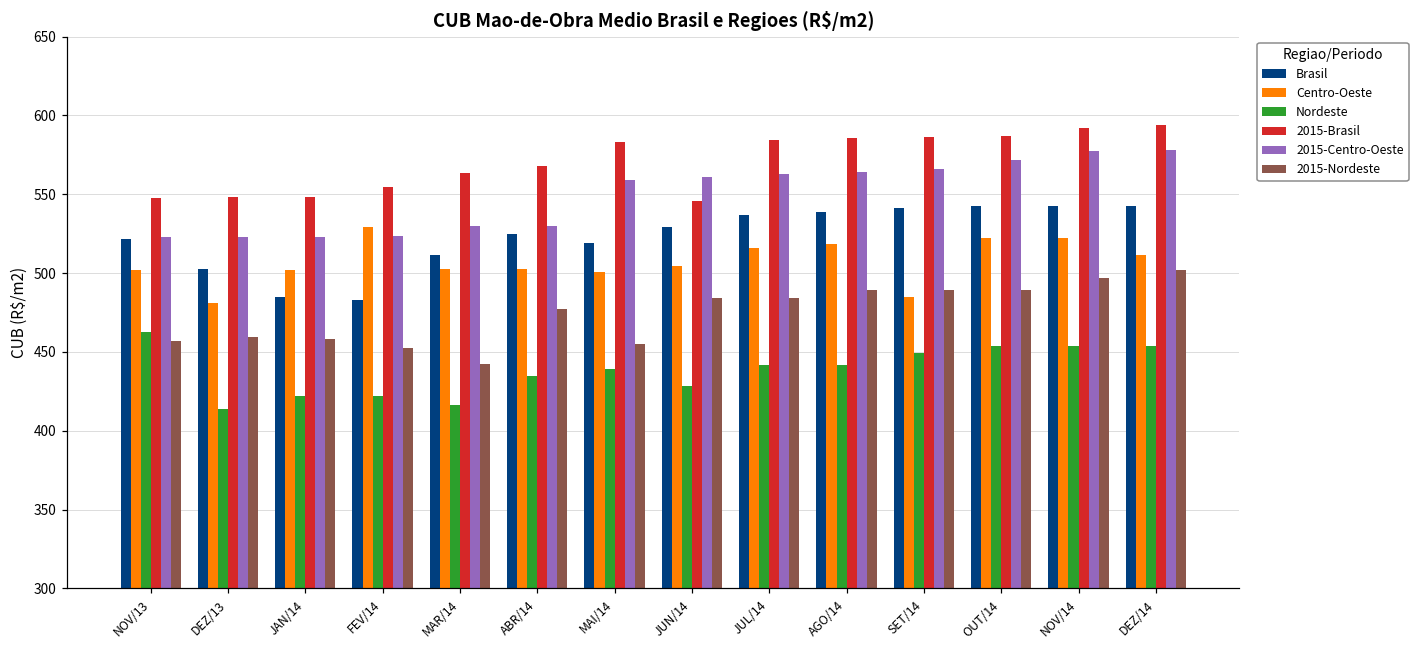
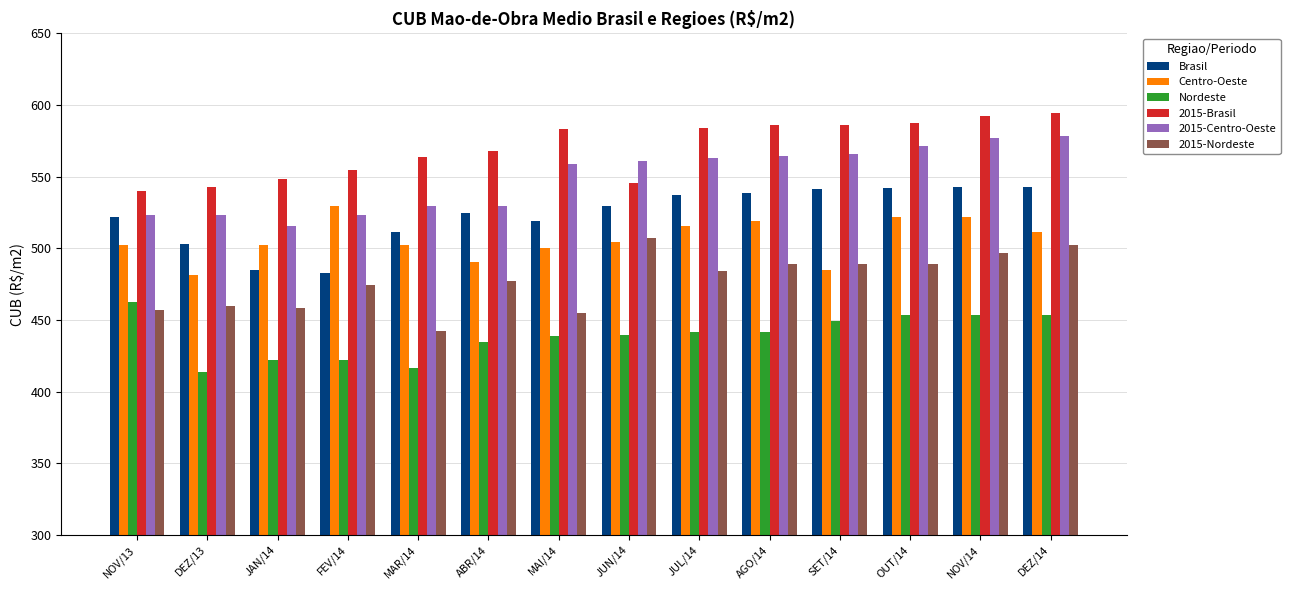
  {
    "Brasil": {
      "NOV/13": 522,
      "DEZ/13": 503,
      "JAN/14": 485,
      "FEV/14": 483,
      "MAR/14": 512,
      "ABR/14": 525,
      "MAI/14": 519,
      "JUN/14": 529,
      "JUL/14": 537,
      "AGO/14": 539,
      "SET/14": 541,
      "OUT/14": 542,
      "NOV/14": 543,
      "DEZ/14": 543
    },
    "Centro-Oeste": {
      "NOV/13": 502,
      "DEZ/13": 481,
      "JAN/14": 502,
      "FEV/14": 529,
      "MAR/14": 502,
-     "ABR/14": 502,
+     "ABR/14": 490,
      "MAI/14": 501,
      "JUN/14": 504,
      "JUL/14": 516,
      "AGO/14": 519,
      "SET/14": 485,
      "OUT/14": 522,
      "NOV/14": 522,
      "DEZ/14": 512
    },
    "Nordeste": {
      "NOV/13": 463,
      "DEZ/13": 414,
      "JAN/14": 422,
      "FEV/14": 422,
      "MAR/14": 416,
      "ABR/14": 435,
      "MAI/14": 439,
-     "JUN/14": 428,
+     "JUN/14": 439,
      "JUL/14": 442,
      "AGO/14": 442,
      "SET/14": 449,
      "OUT/14": 454,
      "NOV/14": 454,
      "DEZ/14": 454
    },
    "2015-Brasil": {
-     "NOV/13": 547,
-     "DEZ/13": 548,
+     "NOV/13": 540,
+     "DEZ/13": 542,
      "JAN/14": 548,
      "FEV/14": 554,
      "MAR/14": 564,
      "ABR/14": 568,
      "MAI/14": 583,
      "JUN/14": 546,
      "JUL/14": 584,
      "AGO/14": 586,
      "SET/14": 586,
      "OUT/14": 587,
      "NOV/14": 592,
      "DEZ/14": 594
    },
    "2015-Centro-Oeste": {
      "NOV/13": 523,
      "DEZ/13": 523,
-     "JAN/14": 523,
+     "JAN/14": 516,
      "FEV/14": 523,
      "MAR/14": 530,
      "ABR/14": 530,
      "MAI/14": 559,
      "JUN/14": 561,
      "JUL/14": 563,
      "AGO/14": 564,
      "SET/14": 566,
      "OUT/14": 572,
      "NOV/14": 577,
      "DEZ/14": 578
    },
    "2015-Nordeste": {
      "NOV/13": 457,
      "DEZ/13": 460,
      "JAN/14": 458,
-     "FEV/14": 453,
+     "FEV/14": 474,
      "MAR/14": 442,
      "ABR/14": 477,
      "MAI/14": 455,
-     "JUN/14": 484,
+     "JUN/14": 507,
      "JUL/14": 484,
      "AGO/14": 489,
      "SET/14": 489,
      "OUT/14": 489,
      "NOV/14": 497,
      "DEZ/14": 502
    }
  }
